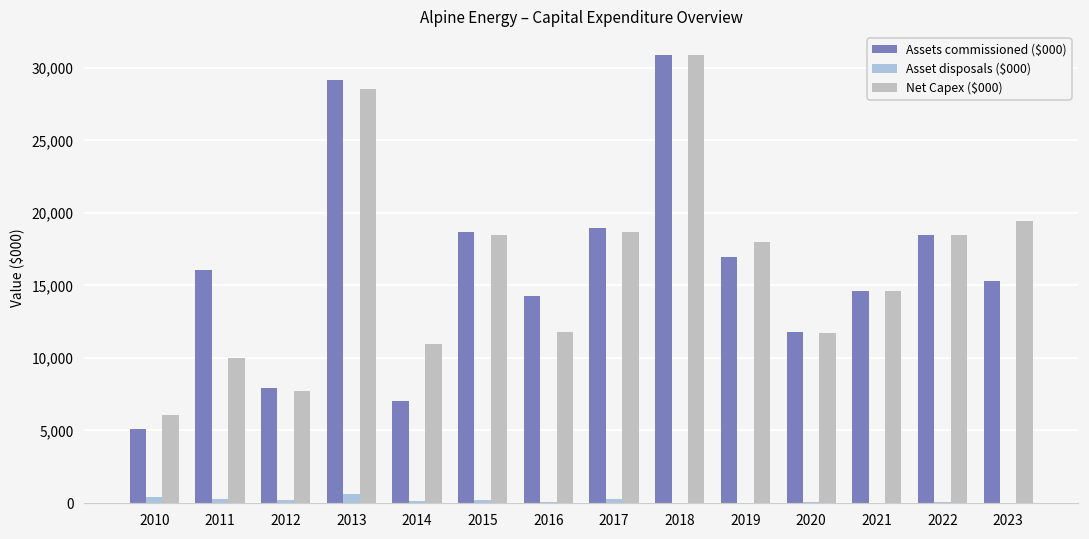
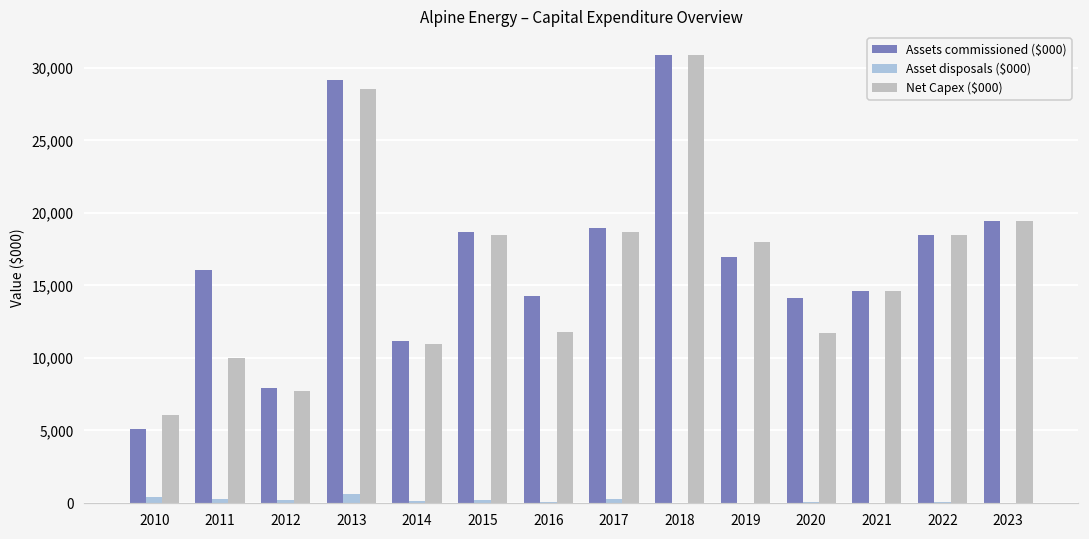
  {
    "Assets commissioned ($000)": {
      "2010": "5,100",
      "2011": "16,100",
      "2012": "7,900",
      "2013": "29,100",
-     "2014": "7,000",
+     "2014": "11,200",
      "2015": "18,700",
      "2016": "14,300",
      "2017": "19,000",
      "2018": "30,900",
      "2019": "17,000",
-     "2020": "11,800",
+     "2020": "14,100",
      "2021": "14,600",
      "2022": "18,500",
-     "2023": "15,300"
+     "2023": "19,500"
    }
  }
